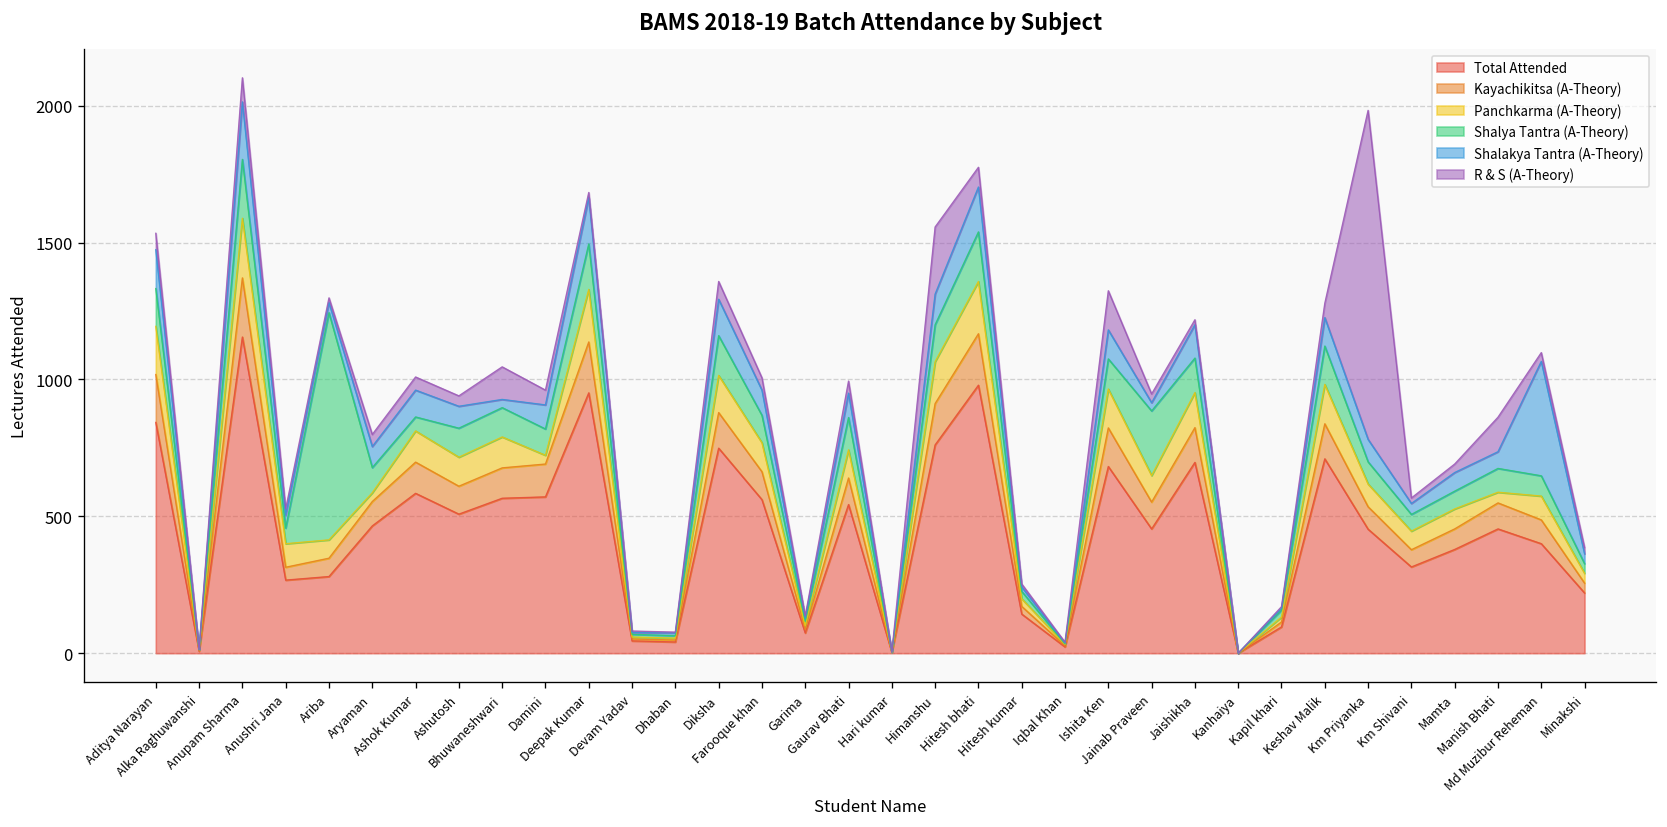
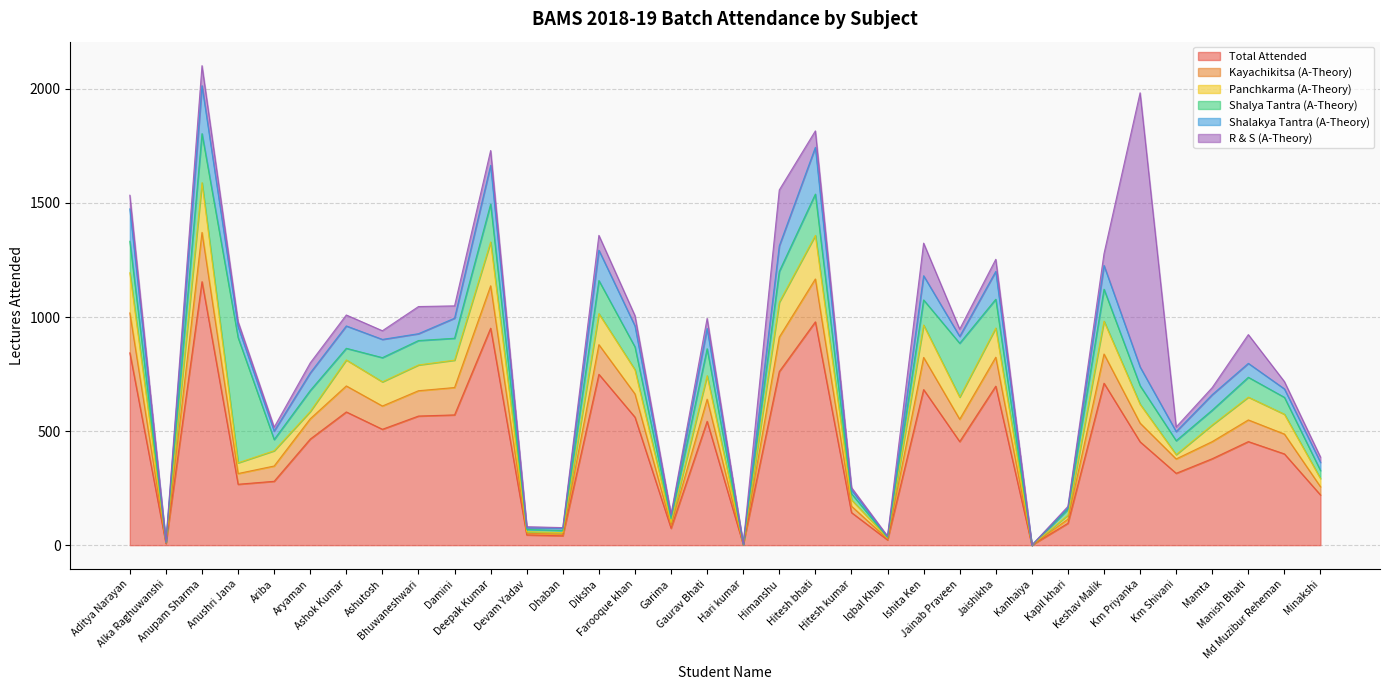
  {
    "Panchkarma (A-Theory)": {
      "Aditya Narayan": 180,
      "Anupam Sharma": 220,
-     "Anushri Jana": 90,
+     "Anushri Jana": 50,
      "Ariba": 70,
      "Aryaman": 30,
      "Ashok Kumar": 110,
      "Ashutosh": 110,
      "Bhuwaneshwari": 110,
-     "Damini": 30,
+     "Damini": 120,
      "Deepak Kumar": 190,
      "Diksha": 140,
      "Farooque khan": 110,
      "Garima": 10,
      "Gaurav Bhati": 100,
      "Himanshu": 150,
      "Hitesh bhati": 190,
      "Hitesh kumar": 30,
      "Ishita Ken": 140,
      "Jainab Praveen": 100,
      "Jaishikha": 130,
      "Kapil khari": 20,
      "Keshav Malik": 140,
      "Km Priyanka": 80,
-     "Km Shivani": 70,
+     "Km Shivani": 20,
      "Mamta": 70,
-     "Manish Bhati": 40,
+     "Manish Bhati": 100,
      "Md Muzibur Reheman": 90,
      "Minakshi": 40
    },
    "Shalya Tantra (A-Theory)": {
      "Aditya Narayan": 140,
      "Anupam Sharma": 220,
-     "Anushri Jana": 60,
-     "Ariba": 830,
+     "Anushri Jana": 550,
+     "Ariba": 50,
      "Aryaman": 90,
      "Ashok Kumar": 50,
      "Ashutosh": 110,
      "Bhuwaneshwari": 110,
      "Damini": 100,
      "Deepak Kumar": 170,
      "Diksha": 150,
      "Farooque khan": 100,
      "Gaurav Bhati": 120,
      "Himanshu": 140,
      "Hitesh bhati": 180,
      "Hitesh kumar": 30,
      "Ishita Ken": 110,
      "Jainab Praveen": 240,
      "Jaishikha": 130,
      "Keshav Malik": 140,
      "Km Priyanka": 80,
      "Km Shivani": 60,
      "Mamta": 70,
      "Manish Bhati": 90,
      "Md Muzibur Reheman": 70,
      "Minakshi": 40
    },
    "Shalakya Tantra (A-Theory)": {
      "Aditya Narayan": 140,
      "Anupam Sharma": 210,
      "Anushri Jana": 50,
      "Ariba": 40,
      "Aryaman": 80,
      "Ashok Kumar": 100,
      "Ashutosh": 80,
      "Bhuwaneshwari": 30,
      "Damini": 90,
      "Deepak Kumar": 170,
      "Diksha": 130,
      "Farooque khan": 90,
      "Gaurav Bhati": 90,
      "Himanshu": 110,
-     "Hitesh bhati": 160,
+     "Hitesh bhati": 210,
      "Hitesh kumar": 20,
      "Ishita Ken": 110,
      "Jainab Praveen": 30,
      "Jaishikha": 120,
      "Keshav Malik": 100,
      "Km Priyanka": 80,
      "Km Shivani": 40,
      "Mamta": 70,
      "Manish Bhati": 60,
-     "Md Muzibur Reheman": 420,
+     "Md Muzibur Reheman": 40,
      "Minakshi": 40
    },
    "R & S (A-Theory)": {
      "Aditya Narayan": 60,
      "Anupam Sharma": 90,
      "Anushri Jana": 20,
      "Ariba": 20,
      "Aryaman": 40,
      "Ashok Kumar": 50,
      "Ashutosh": 40,
      "Bhuwaneshwari": 120,
      "Damini": 50,
-     "Deepak Kumar": 20,
+     "Deepak Kumar": 70,
      "Diksha": 70,
      "Farooque khan": 50,
      "Gaurav Bhati": 40,
      "Himanshu": 250,
      "Hitesh bhati": 70,
      "Hitesh kumar": 10,
      "Ishita Ken": 140,
      "Jainab Praveen": 30,
-     "Jaishikha": 20,
+     "Jaishikha": 50,
      "Keshav Malik": 50,
      "Km Priyanka": 1200,
      "Km Shivani": 20,
      "Mamta": 30,
      "Manish Bhati": 130,
      "Md Muzibur Reheman": 30,
      "Minakshi": 20
    }
  }
